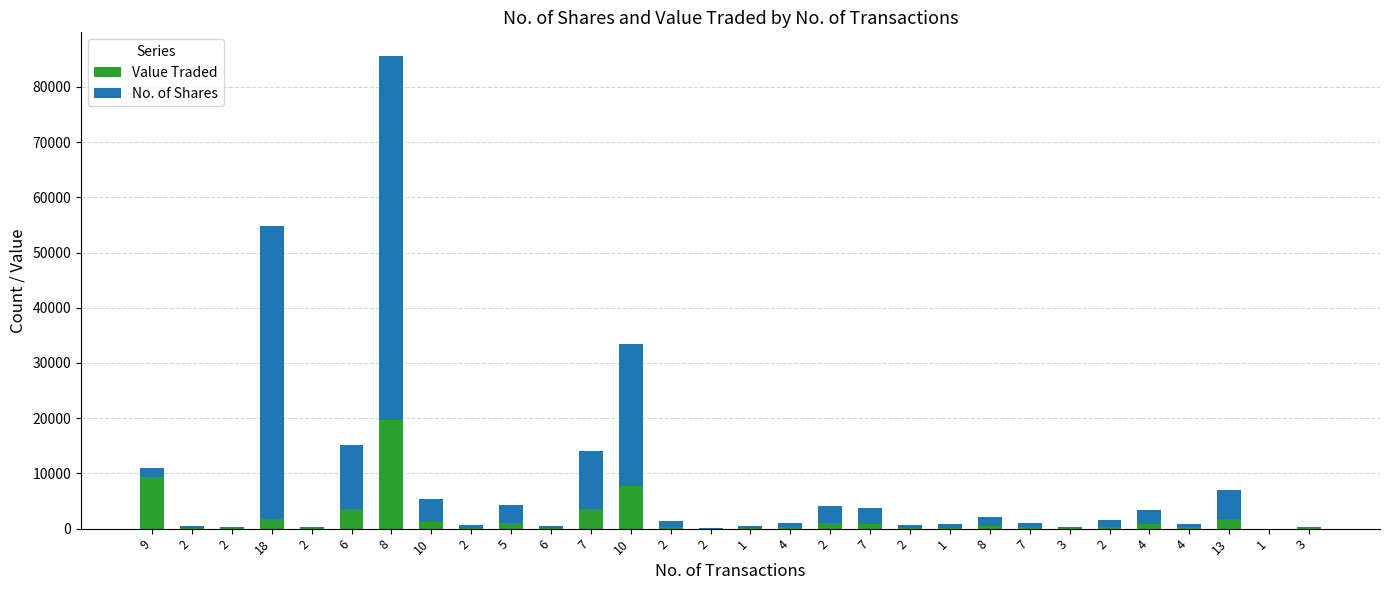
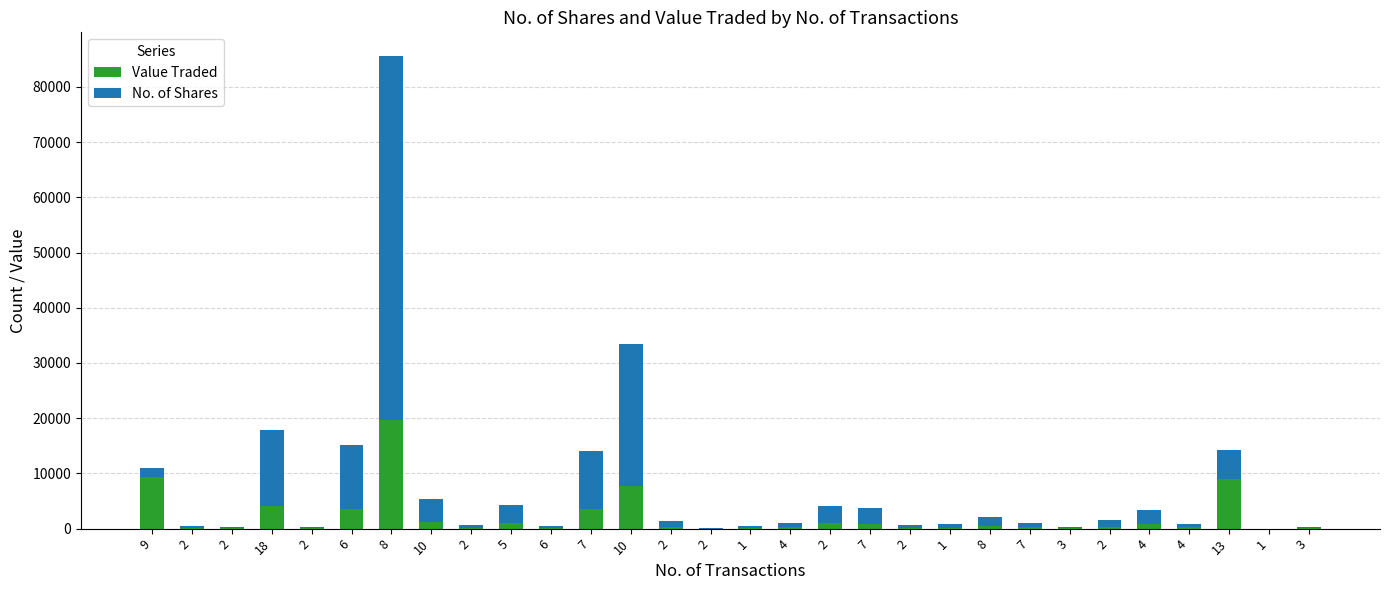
  {
    "Value Traded": {
      "9": 9000,
-     "18": 2000,
+     "18": 4000,
      "5": 1000,
-     "13": 2000
+     "13": 9000
    },
    "No. of Shares": {
      "9": 2000,
-     "18": 53000,
+     "18": 14000,
      "5": 3000,
      "13": 5000
    }
  }
